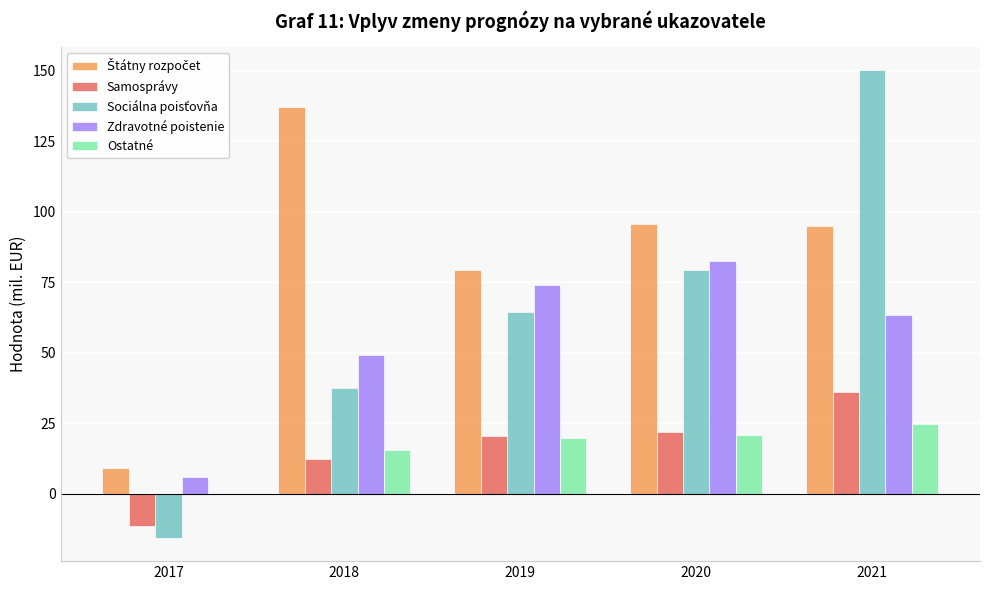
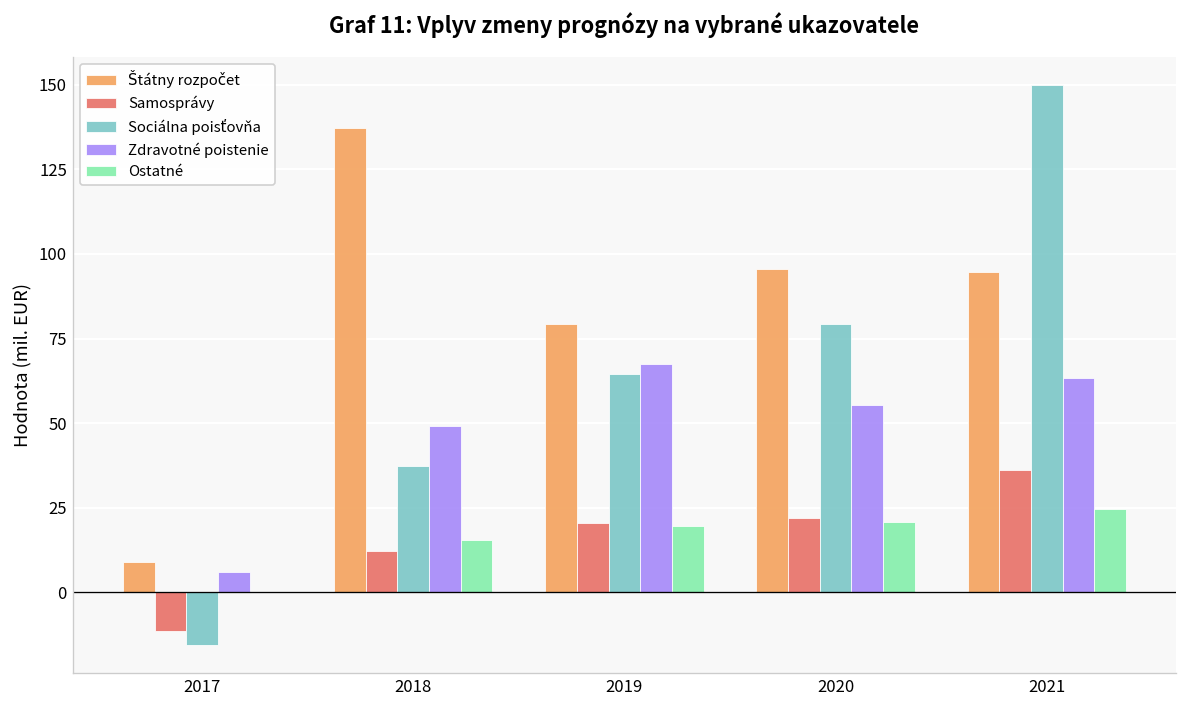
  {
    "Zdravotné poistenie": {
      "2017": 6,
      "2018": 49,
-     "2019": 74,
-     "2020": 82,
+     "2019": 68,
+     "2020": 55,
      "2021": 63
    }
  }
